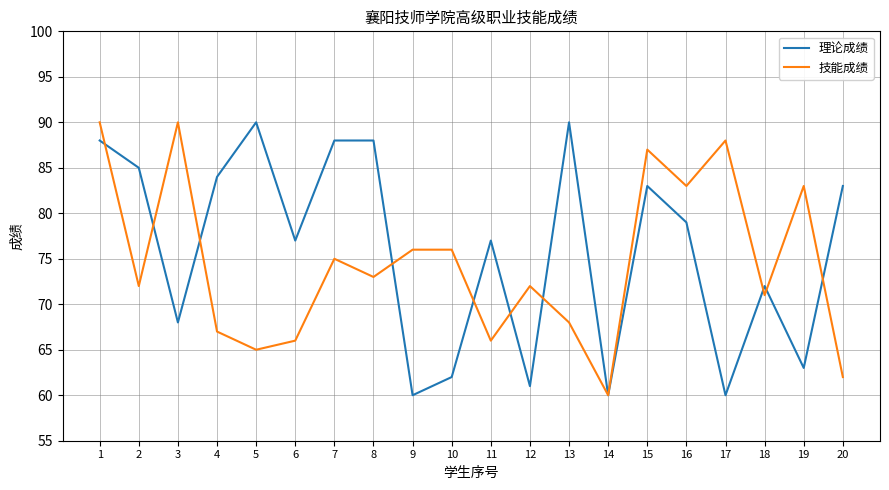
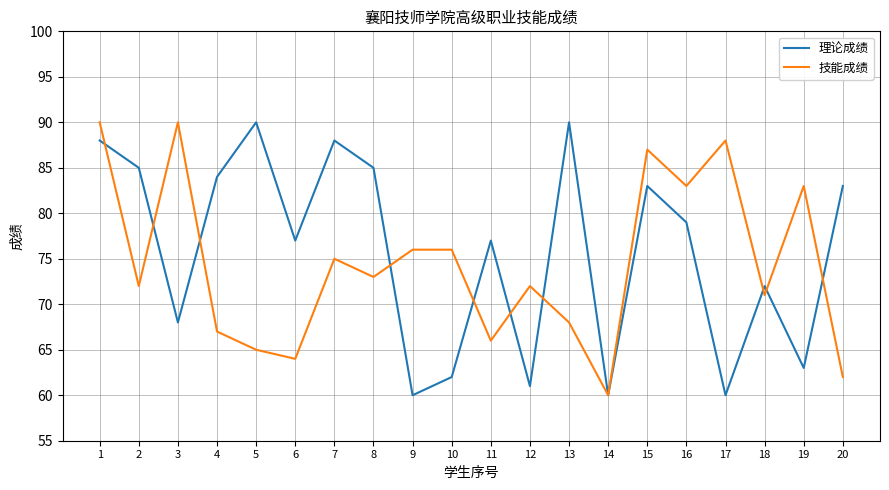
  {
    "理论成绩": {
      "1": 88,
      "2": 85,
      "3": 68,
      "4": 84,
      "5": 90,
      "6": 77,
      "7": 88,
-     "8": 88,
+     "8": 85,
      "9": 60,
      "10": 62,
      "11": 77,
      "12": 61,
      "13": 90,
      "15": 83,
      "16": 79,
      "17": 60,
      "18": 72,
      "19": 63,
      "20": 83
    },
    "技能成绩": {
      "1": 90,
      "2": 72,
      "3": 90,
      "4": 67,
      "5": 65,
-     "6": 66,
+     "6": 64,
      "7": 75,
      "8": 73,
      "9": 76,
      "10": 76,
      "11": 66,
      "12": 72,
      "13": 68,
      "15": 87,
      "16": 83,
      "17": 88,
      "18": 71,
      "19": 83,
      "20": 62
    }
  }
